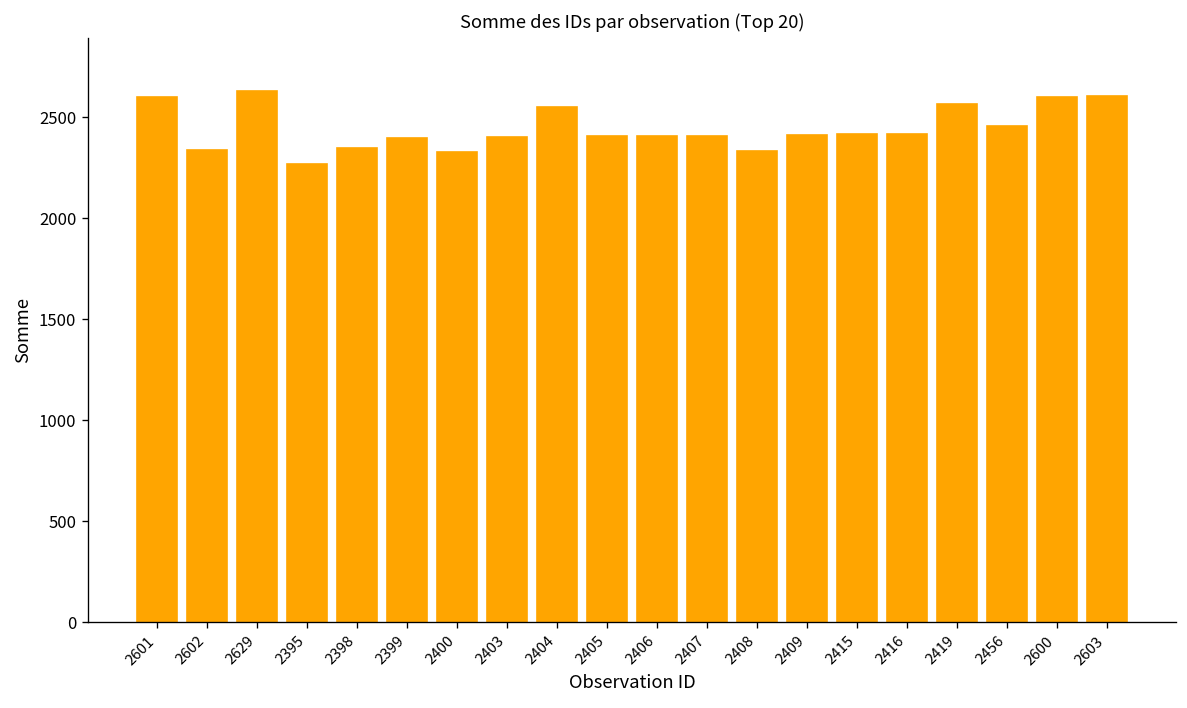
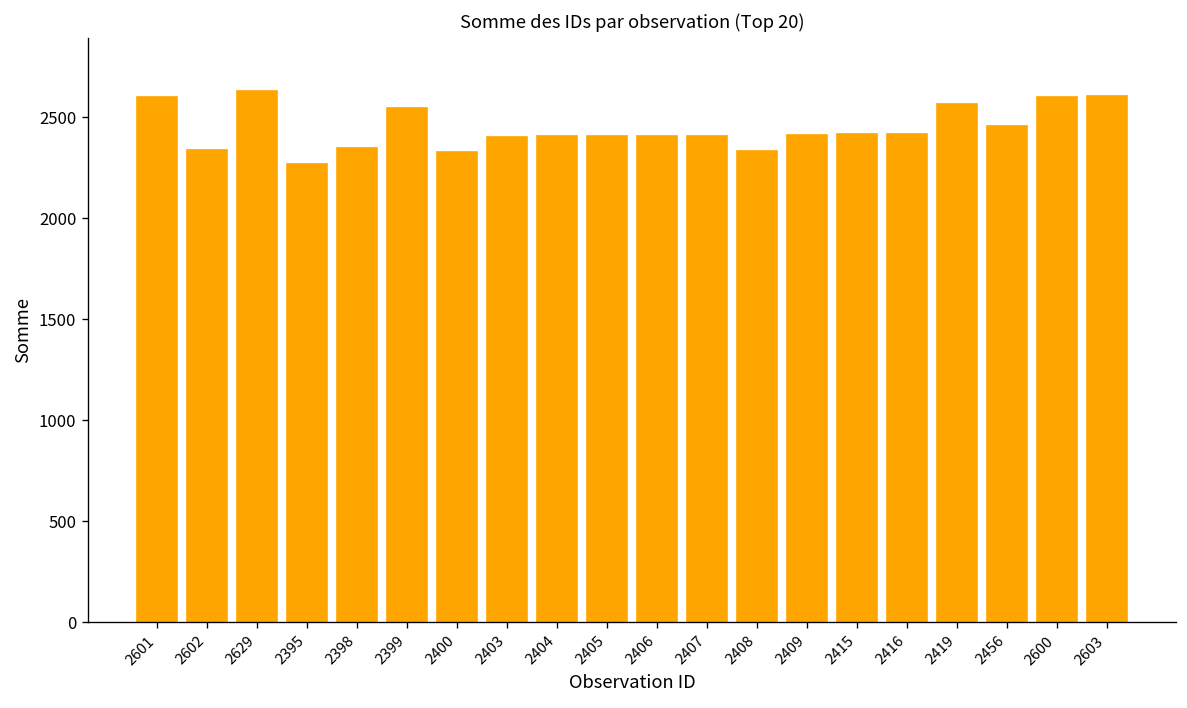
  {
    "2601": 2600,
    "2602": 2340,
    "2629": 2630,
    "2395": 2270,
    "2398": 2350,
-   "2399": 2400,
+   "2399": 2550,
    "2400": 2330,
    "2403": 2400,
-   "2404": 2550,
+   "2404": 2400,
    "2405": 2410,
    "2406": 2410,
    "2407": 2410,
    "2408": 2330,
    "2409": 2410,
    "2415": 2420,
    "2416": 2420,
    "2419": 2570,
    "2456": 2460,
    "2600": 2600,
    "2603": 2600
  }
